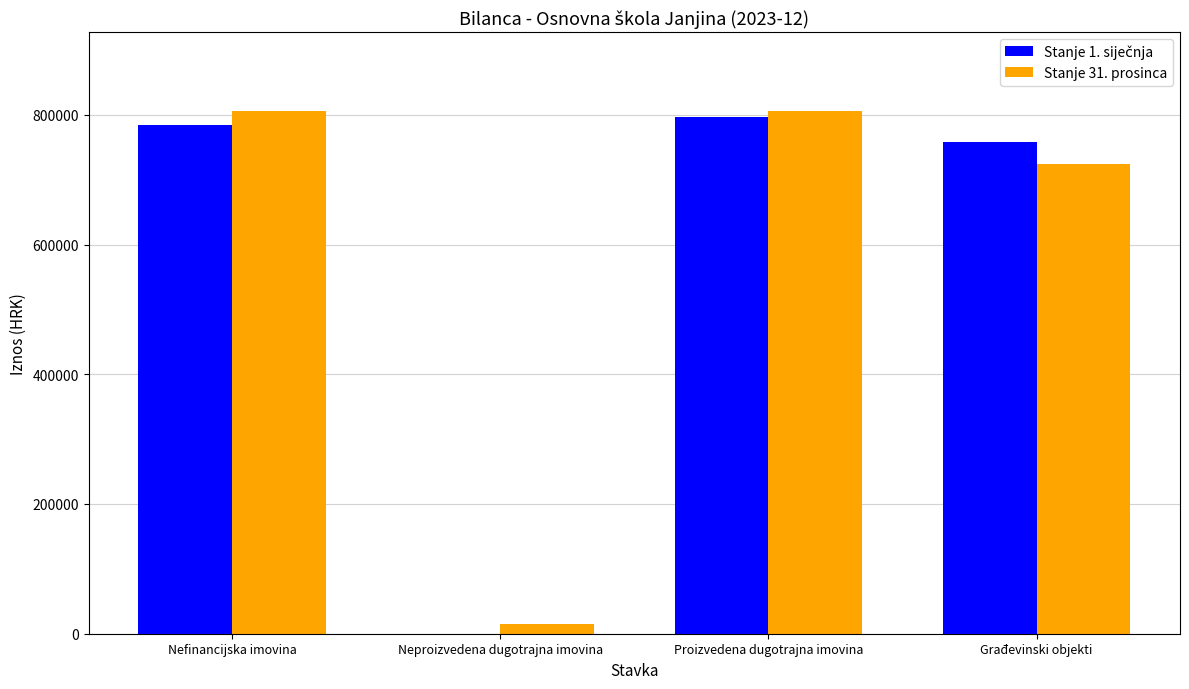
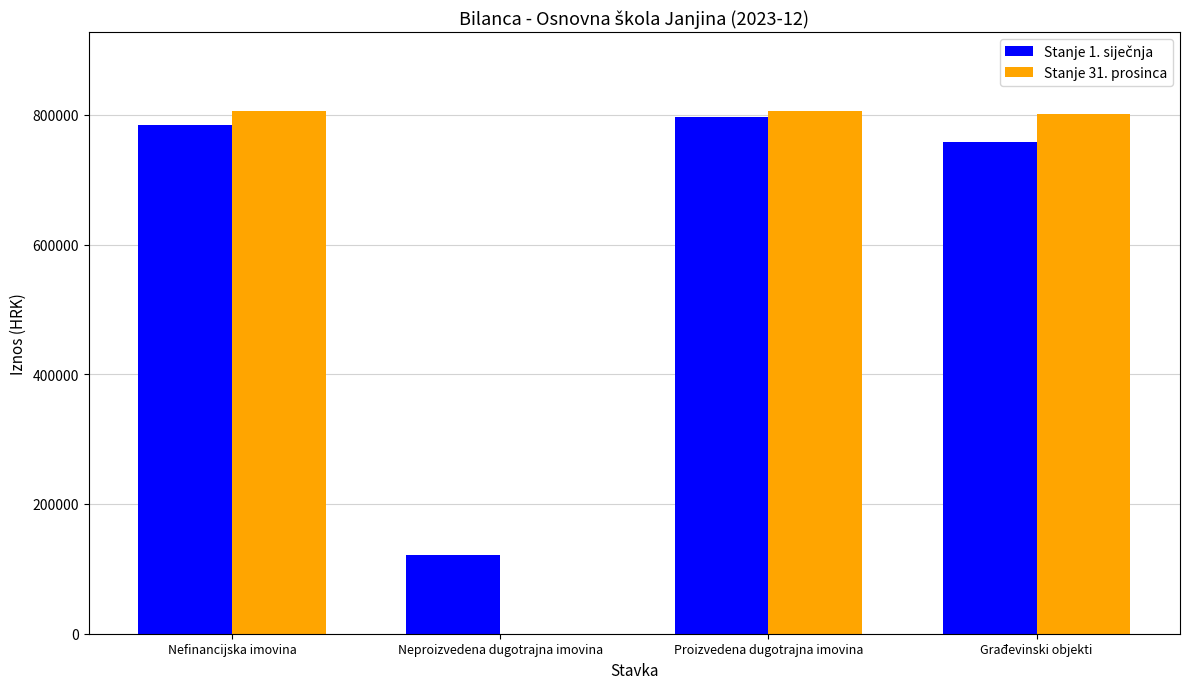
  {
    "Stanje 1. siječnja": {
      "Nefinancijska imovina": 780000,
-     "Neproizvedena dugotrajna imovina": 0,
+     "Neproizvedena dugotrajna imovina": 120000,
      "Proizvedena dugotrajna imovina": 800000,
      "Građevinski objekti": 760000
    },
    "Stanje 31. prosinca": {
      "Nefinancijska imovina": 810000,
-     "Neproizvedena dugotrajna imovina": 10000,
+     "Neproizvedena dugotrajna imovina": 0,
      "Proizvedena dugotrajna imovina": 810000,
-     "Građevinski objekti": 720000
+     "Građevinski objekti": 800000
    }
  }
